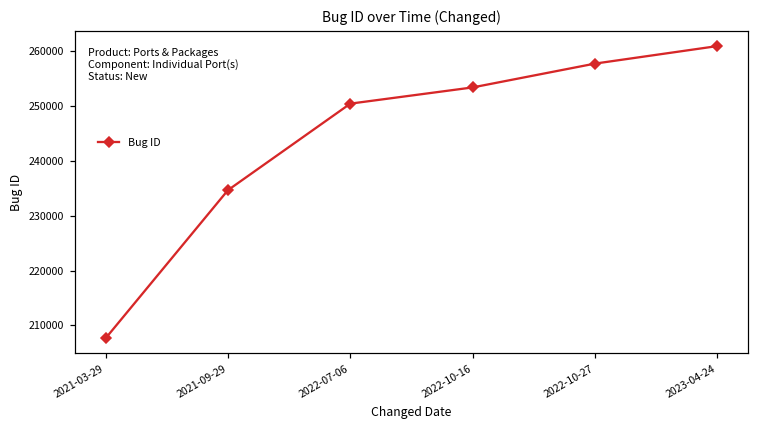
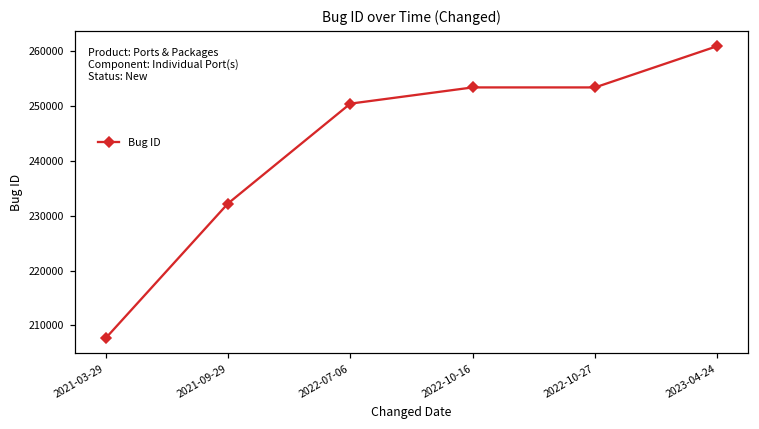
  {
    "2021-03-29": 208000,
-   "2021-09-29": 235000,
+   "2021-09-29": 232000,
    "2022-07-06": 250000,
    "2022-10-16": 253000,
-   "2022-10-27": 258000,
+   "2022-10-27": 253000,
    "2023-04-24": 261000
  }
